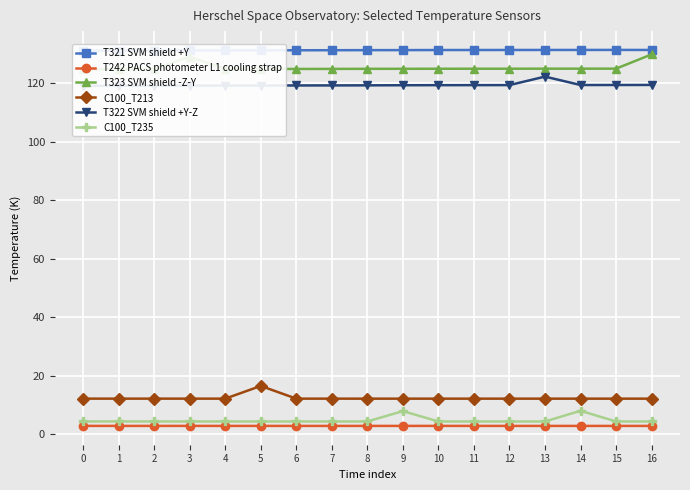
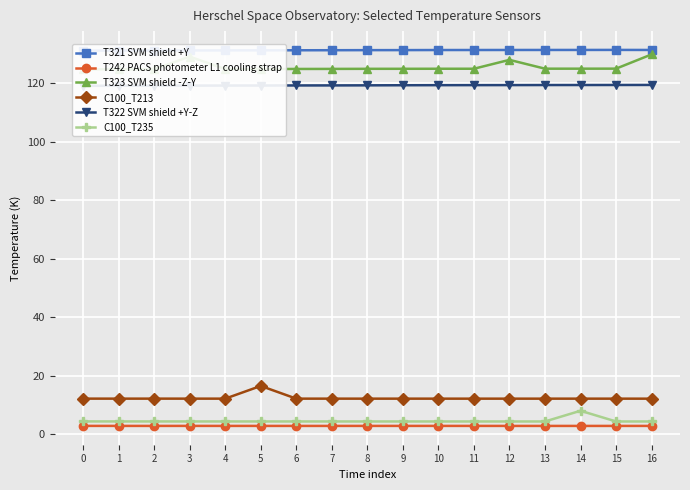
  {
    "T321 SVM shield +Y": {
      "6": 131,
      "7": 131,
      "8": 131,
      "9": 131,
      "10": 131,
      "11": 131,
      "12": 131,
      "13": 131,
      "14": 131,
      "15": 131,
      "16": 131
    },
    "T242 PACS photometer L1 cooling strap": {
      "0": 3,
      "1": 3,
      "2": 3,
      "3": 3,
      "4": 3,
      "5": 3,
      "6": 3,
      "7": 3,
      "8": 3,
      "9": 3,
      "10": 3,
      "11": 3,
      "12": 3,
      "13": 3,
      "14": 3,
      "15": 3,
      "16": 3
    },
    "T323 SVM shield -Z-Y": {
      "6": 125,
      "7": 125,
      "8": 125,
      "9": 125,
      "10": 125,
      "11": 125,
-     "12": 125,
+     "12": 128,
      "13": 125,
      "14": 125,
      "15": 125,
      "16": 130
    },
    "C100_T213": {
      "0": 12,
      "1": 12,
      "2": 12,
      "3": 12,
      "4": 12,
      "5": 17,
      "6": 12,
      "7": 12,
      "8": 12,
      "9": 12,
      "10": 12,
      "11": 12,
      "12": 12,
      "13": 12,
      "14": 12,
      "15": 12,
      "16": 12
    },
    "T322 SVM shield +Y-Z": {
      "6": 119,
      "7": 119,
      "8": 119,
      "9": 119,
      "10": 119,
      "11": 119,
      "12": 119,
-     "13": 122,
+     "13": 119,
      "14": 119,
      "15": 119,
      "16": 119
    },
    "C100_T235": {
      "0": 4,
      "1": 4,
      "2": 4,
      "3": 4,
      "4": 4,
      "5": 4,
      "6": 4,
      "7": 4,
      "8": 4,
-     "9": 8,
+     "9": 4,
      "10": 4,
      "11": 4,
      "12": 4,
      "13": 4,
      "14": 8,
      "15": 4,
      "16": 4
    }
  }
